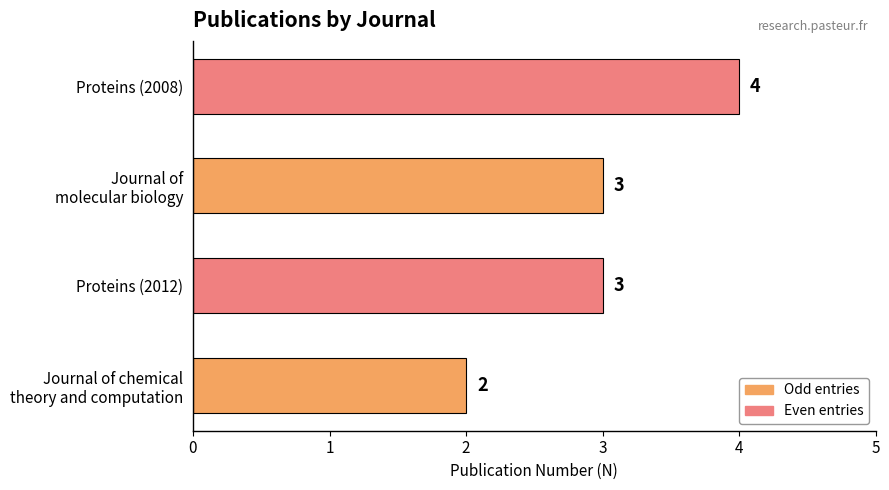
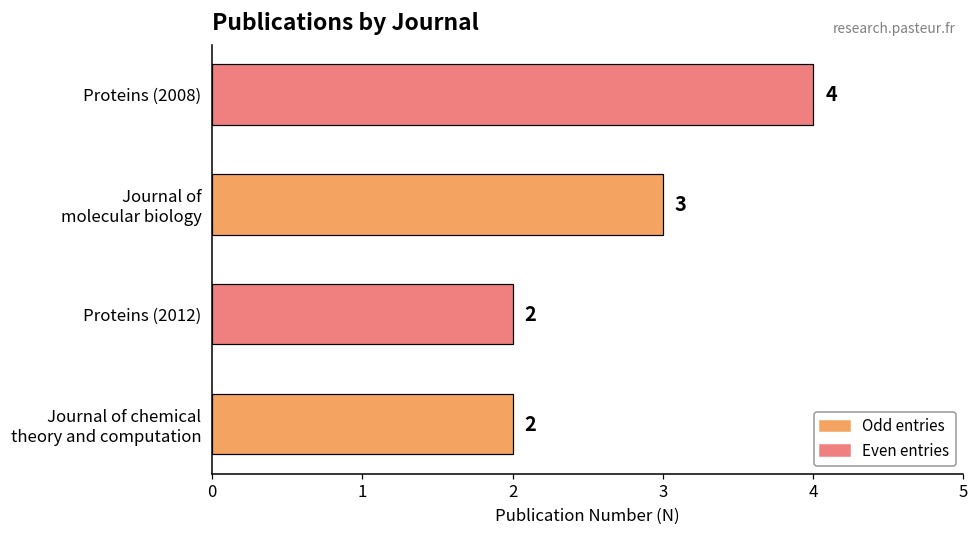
  {
    "Proteins (2008)": 4,
    "Journal of molecular biology": 3,
-   "Proteins (2012)": 3,
+   "Proteins (2012)": 2,
    "Journal of chemical theory and computation": 2
  }
